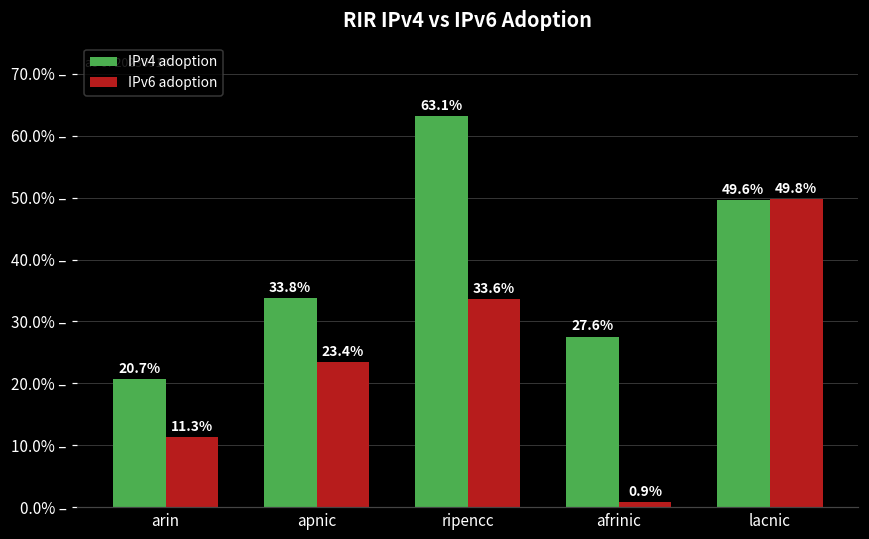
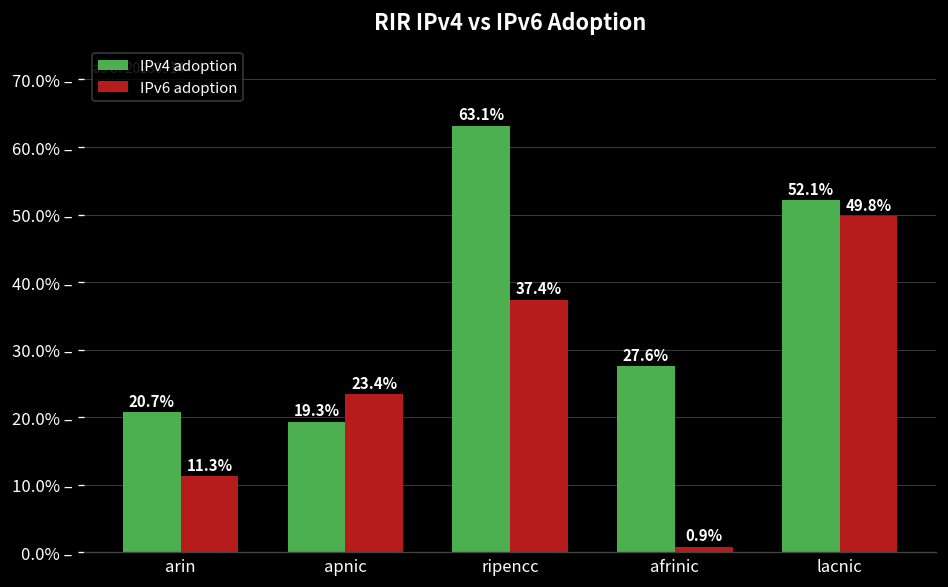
  {
    "IPv4 adoption": {
      "arin": "20.7%",
-     "apnic": "33.8%",
+     "apnic": "19.3%",
      "ripencc": "63.1%",
      "afrinic": "27.6%",
-     "lacnic": "49.6%"
+     "lacnic": "52.1%"
    },
    "IPv6 adoption": {
      "arin": "11.3%",
      "apnic": "23.4%",
-     "ripencc": "33.6%",
+     "ripencc": "37.4%",
      "afrinic": "0.9%",
      "lacnic": "49.8%"
    }
  }
